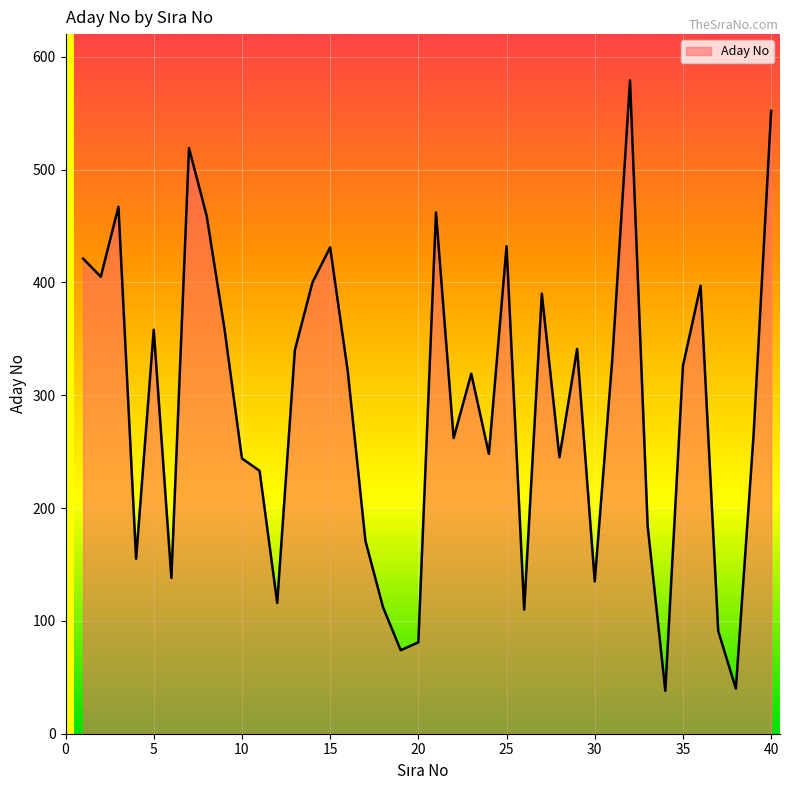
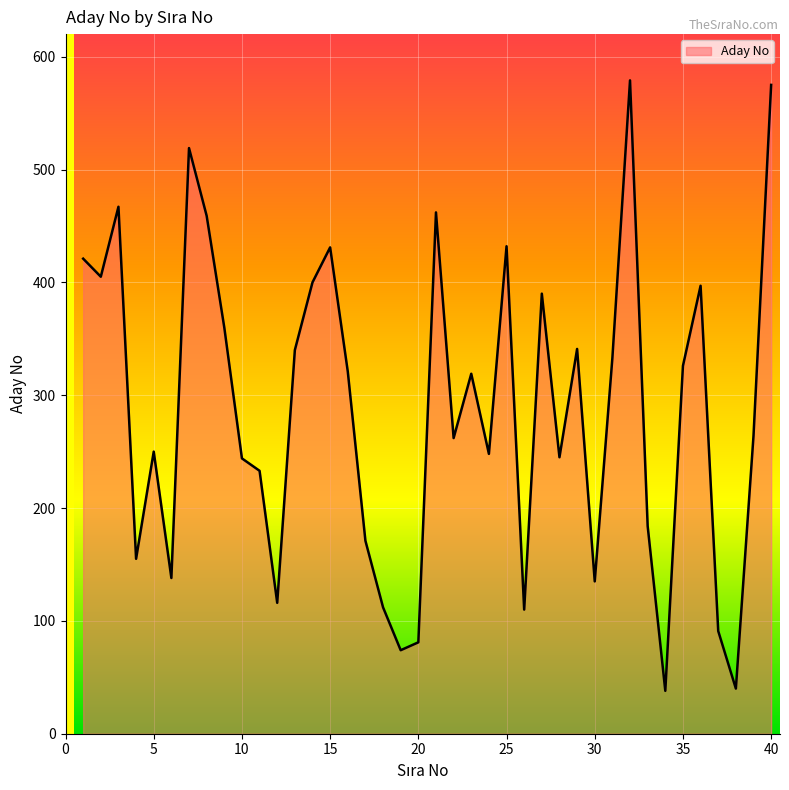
  {
-   "5": 358,
+   "5": 250,
    "10": 244,
    "15": 431,
    "20": 81,
    "25": 432,
    "30": 135,
    "35": 326,
-   "40": 552
+   "40": 575
  }
